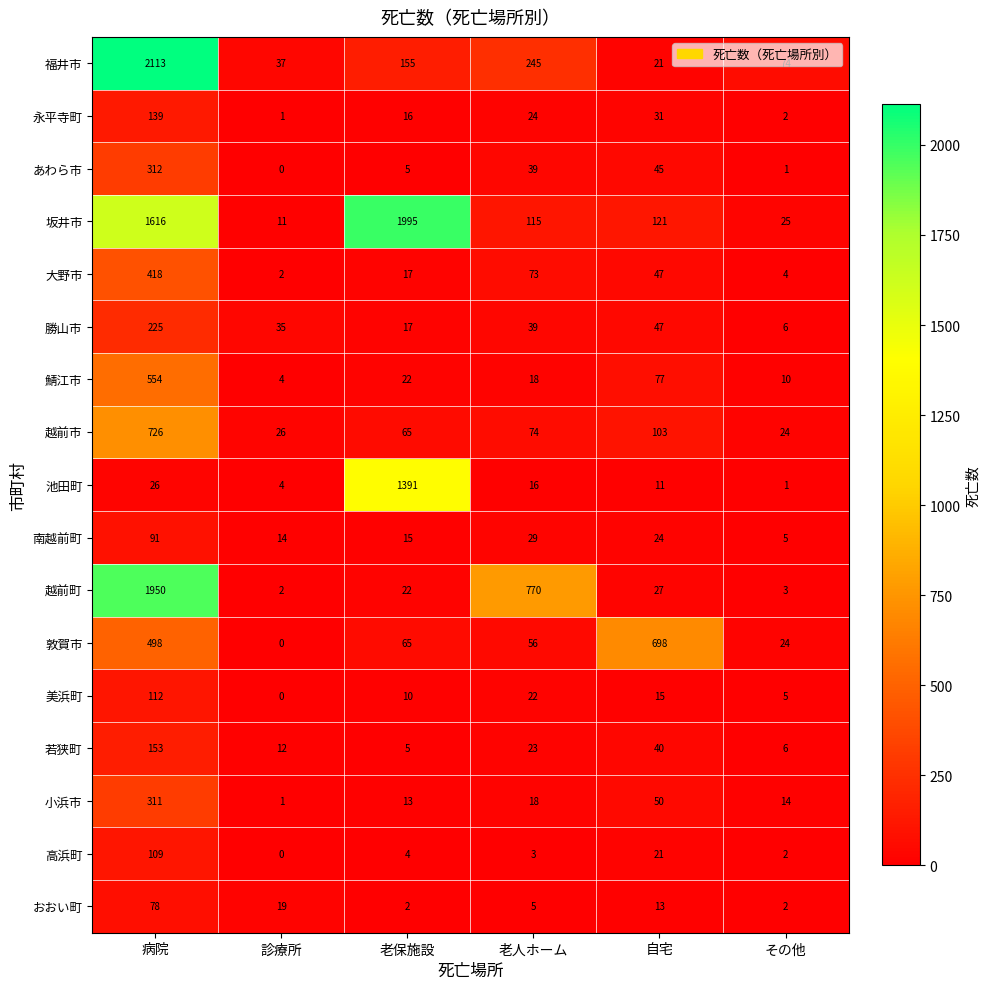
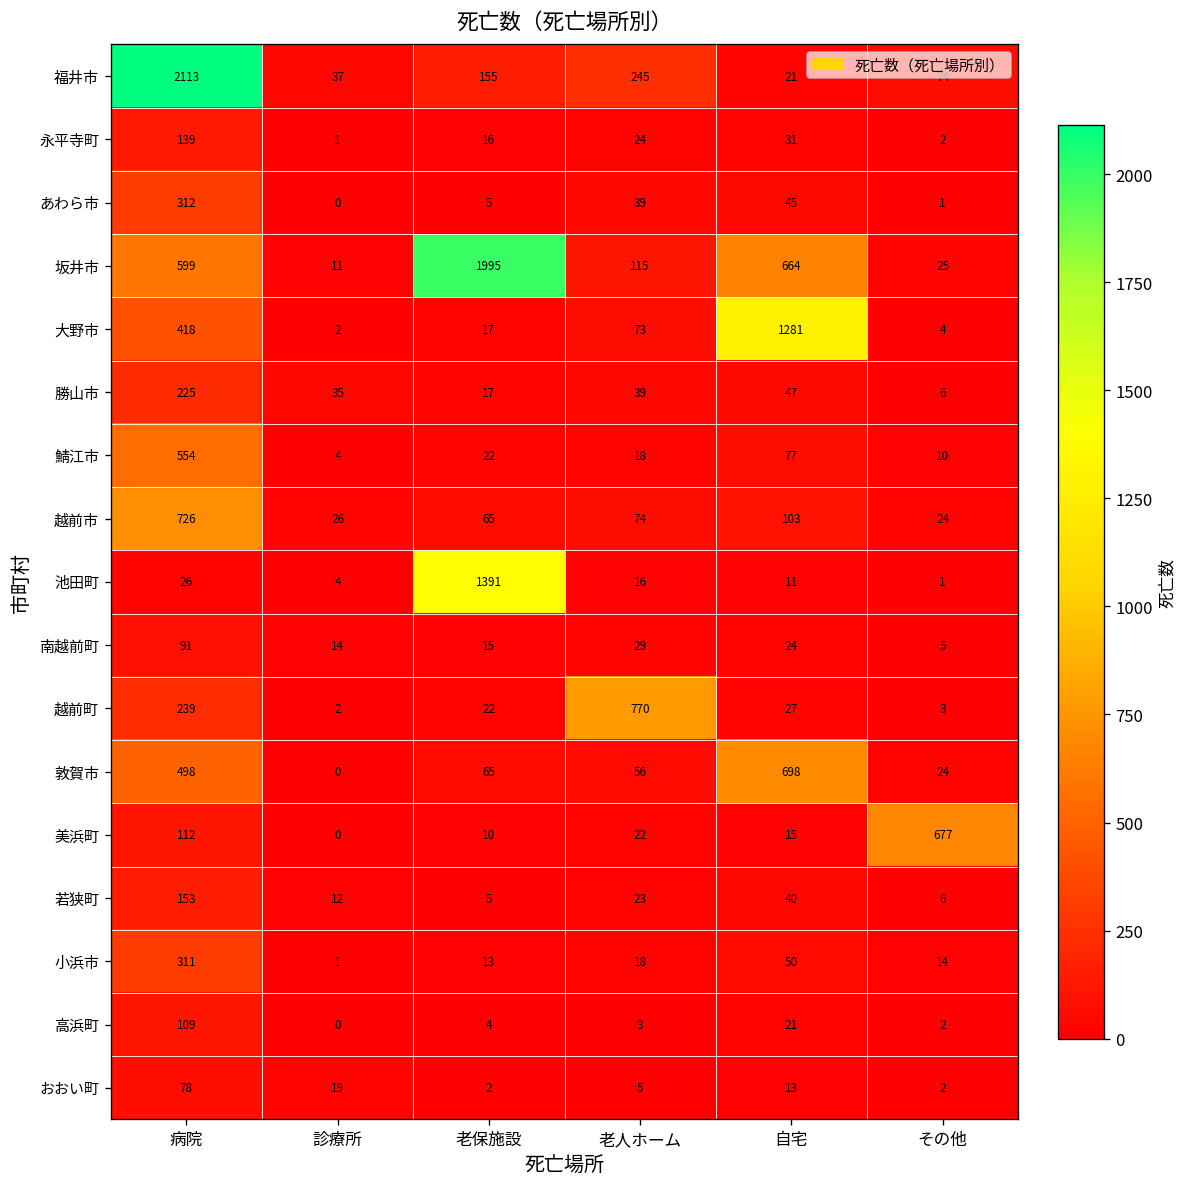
  {
    "福井市": {
      "病院": 2113,
      "診療所": 37,
      "老保施設": 155,
      "老人ホーム": 245,
      "自宅": 21
    },
    "永平寺町": {
      "病院": 139,
      "診療所": 1,
      "老保施設": 16,
      "老人ホーム": 24,
      "自宅": 31,
      "その他": 2
    },
    "あわら市": {
      "病院": 312,
      "診療所": 0,
      "老保施設": 5,
      "老人ホーム": 39,
      "自宅": 45,
      "その他": 1
    },
    "坂井市": {
-     "病院": 1616,
+     "病院": 599,
      "診療所": 11,
      "老保施設": 1995,
      "老人ホーム": 115,
-     "自宅": 121,
+     "自宅": 664,
      "その他": 25
    },
    "大野市": {
      "病院": 418,
      "診療所": 2,
      "老保施設": 17,
      "老人ホーム": 73,
-     "自宅": 47,
+     "自宅": 1281,
      "その他": 4
    },
    "勝山市": {
      "病院": 225,
      "診療所": 35,
      "老保施設": 17,
      "老人ホーム": 39,
      "自宅": 47,
      "その他": 6
    },
    "鯖江市": {
      "病院": 554,
      "診療所": 4,
      "老保施設": 22,
      "老人ホーム": 18,
      "自宅": 77,
      "その他": 10
    },
    "越前市": {
      "病院": 726,
      "診療所": 26,
      "老保施設": 65,
      "老人ホーム": 74,
      "自宅": 103,
      "その他": 24
    },
    "池田町": {
      "病院": 26,
      "診療所": 4,
      "老保施設": 1391,
      "老人ホーム": 16,
      "自宅": 11,
      "その他": 1
    },
    "南越前町": {
      "病院": 91,
      "診療所": 14,
      "老保施設": 15,
      "老人ホーム": 29,
      "自宅": 24,
      "その他": 5
    },
    "越前町": {
-     "病院": 1950,
+     "病院": 239,
      "診療所": 2,
      "老保施設": 22,
      "老人ホーム": 770,
      "自宅": 27,
      "その他": 3
    },
    "敦賀市": {
      "病院": 498,
      "診療所": 0,
      "老保施設": 65,
      "老人ホーム": 56,
      "自宅": 698,
      "その他": 24
    },
    "美浜町": {
      "病院": 112,
      "診療所": 0,
      "老保施設": 10,
      "老人ホーム": 22,
      "自宅": 15,
-     "その他": 5
+     "その他": 677
    },
    "若狭町": {
      "病院": 153,
      "診療所": 12,
      "老保施設": 5,
      "老人ホーム": 23,
      "自宅": 40,
      "その他": 6
    },
    "小浜市": {
      "病院": 311,
      "診療所": 1,
      "老保施設": 13,
      "老人ホーム": 18,
      "自宅": 50,
      "その他": 14
    },
    "高浜町": {
      "病院": 109,
      "診療所": 0,
      "老保施設": 4,
      "老人ホーム": 3,
      "自宅": 21,
      "その他": 2
    },
    "おおい町": {
      "病院": 78,
      "診療所": 19,
      "老保施設": 2,
      "老人ホーム": 5,
      "自宅": 13,
      "その他": 2
    }
  }
